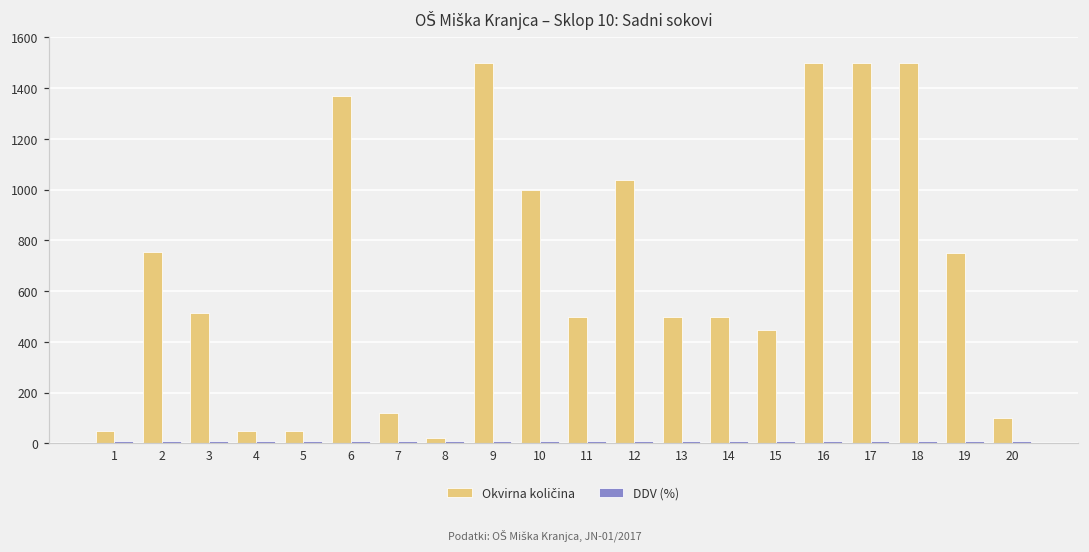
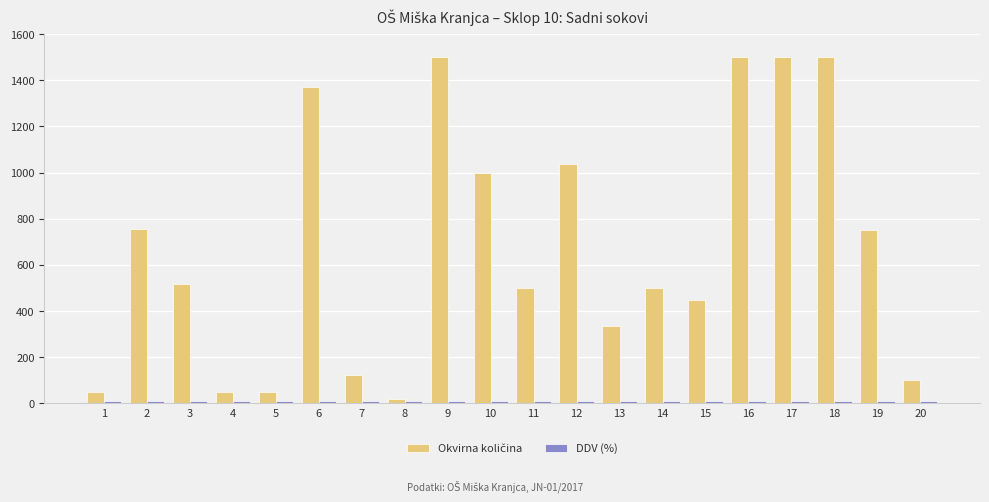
  {
    "Okvirna količina": {
      "1": 50,
      "2": 760,
      "3": 520,
      "4": 50,
      "5": 50,
      "6": 1370,
      "7": 120,
      "8": 20,
      "9": 1500,
      "10": 1000,
      "11": 500,
      "12": 1040,
-     "13": 500,
+     "13": 340,
      "14": 500,
      "15": 450,
      "16": 1500,
      "17": 1500,
      "18": 1500,
      "19": 750,
      "20": 100
    }
  }
